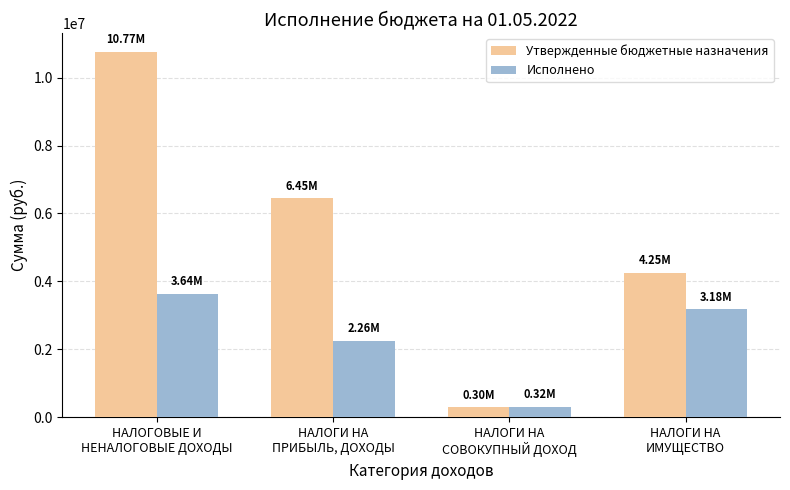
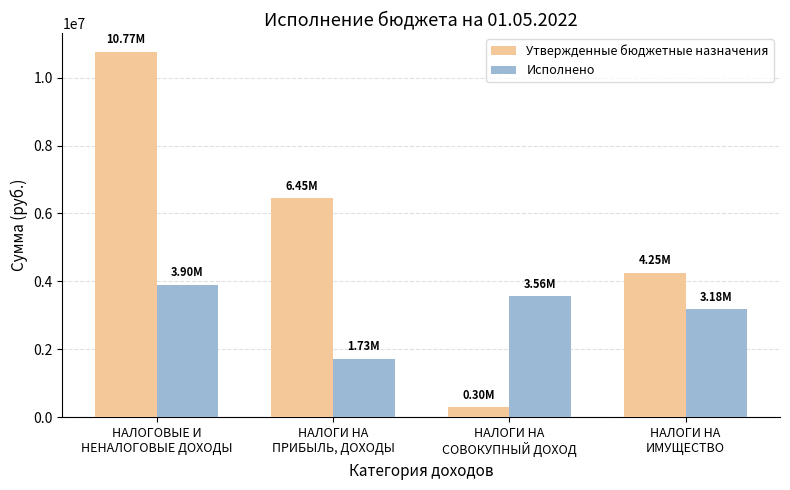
  {
    "Утвержденные бюджетные назначения": {
      "НАЛОГОВЫЕ И НЕНАЛОГОВЫЕ ДОХОДЫ": "10.77M",
      "НАЛОГИ НА ПРИБЫЛЬ, ДОХОДЫ": "6.45M",
      "НАЛОГИ НА СОВОКУПНЫЙ ДОХОД": "0.30M",
      "НАЛОГИ НА ИМУЩЕСТВО": "4.25M"
    },
    "Исполнено": {
-     "НАЛОГОВЫЕ И НЕНАЛОГОВЫЕ ДОХОДЫ": "3.64M",
-     "НАЛОГИ НА ПРИБЫЛЬ, ДОХОДЫ": "2.26M",
-     "НАЛОГИ НА СОВОКУПНЫЙ ДОХОД": "0.32M",
+     "НАЛОГОВЫЕ И НЕНАЛОГОВЫЕ ДОХОДЫ": "3.90M",
+     "НАЛОГИ НА ПРИБЫЛЬ, ДОХОДЫ": "1.73M",
+     "НАЛОГИ НА СОВОКУПНЫЙ ДОХОД": "3.56M",
      "НАЛОГИ НА ИМУЩЕСТВО": "3.18M"
    }
  }
